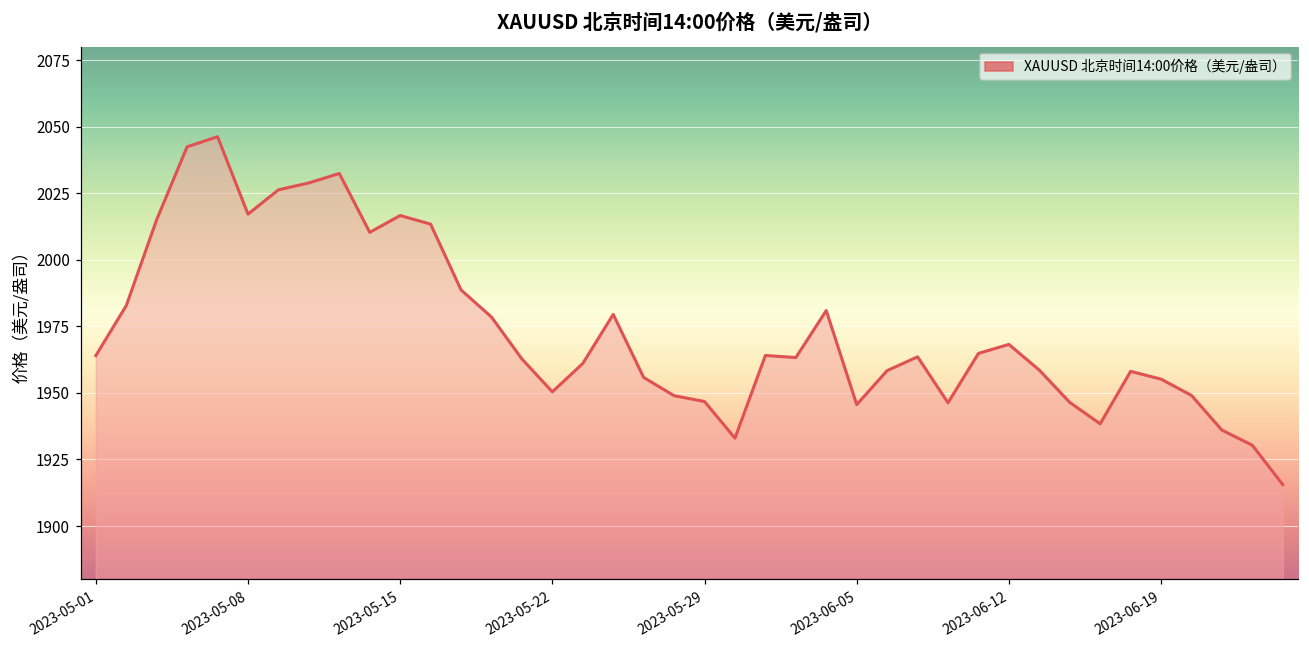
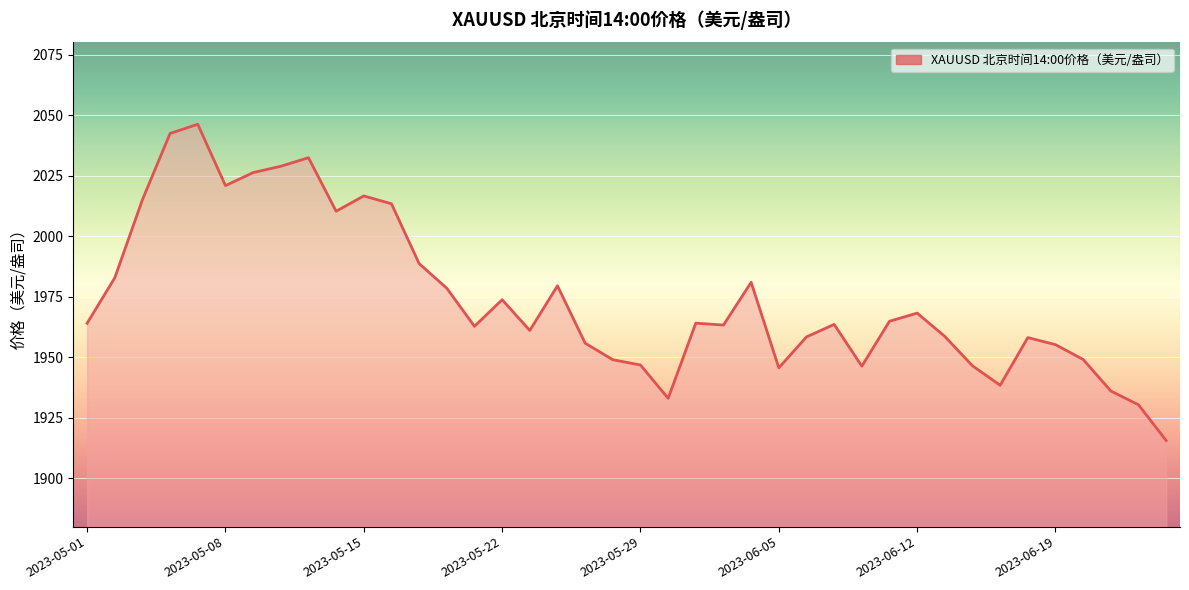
  {
    "2023-05-01": 1964,
-   "2023-05-08": 2017,
+   "2023-05-08": 2021,
    "2023-05-15": 2017,
-   "2023-05-22": 1950,
+   "2023-05-22": 1974,
    "2023-05-29": 1947,
    "2023-06-05": 1946,
    "2023-06-12": 1968,
    "2023-06-19": 1955
  }
